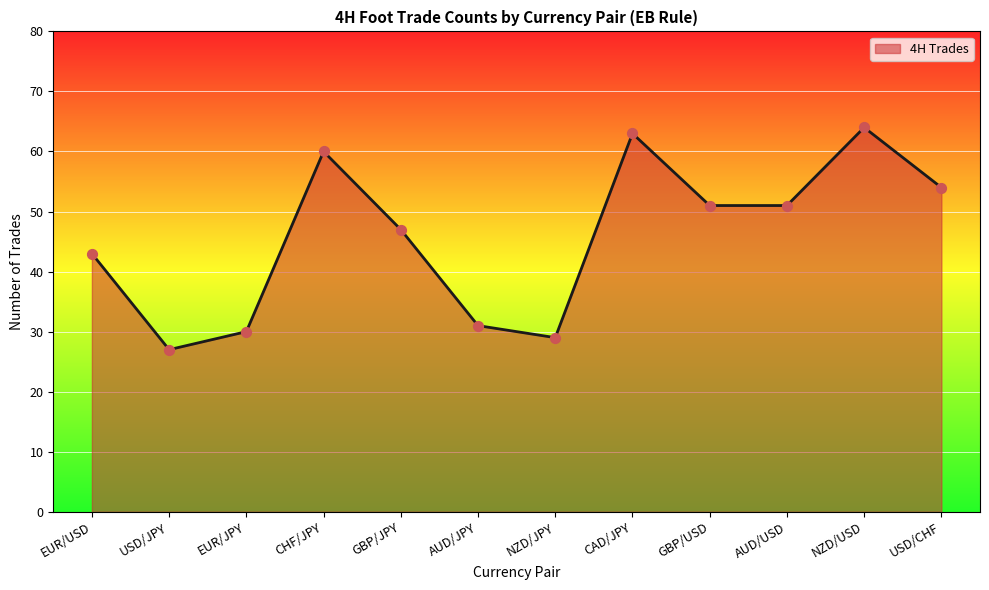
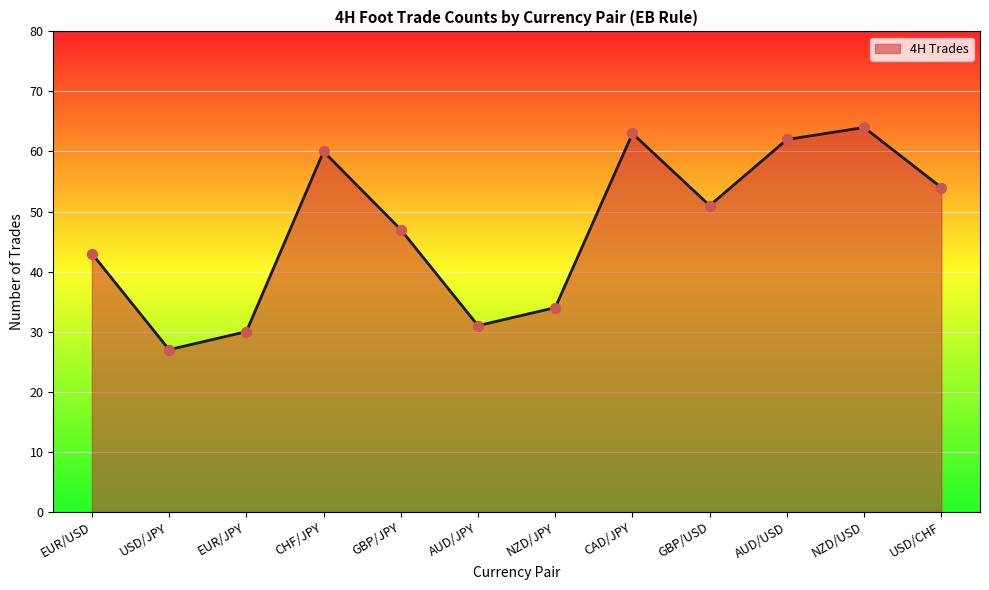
  {
    "EUR/USD": 43,
    "USD/JPY": 27,
    "EUR/JPY": 30,
    "CHF/JPY": 60,
    "GBP/JPY": 47,
    "AUD/JPY": 31,
-   "NZD/JPY": 29,
+   "NZD/JPY": 34,
    "CAD/JPY": 63,
    "GBP/USD": 51,
-   "AUD/USD": 51,
+   "AUD/USD": 62,
    "NZD/USD": 64,
    "USD/CHF": 54
  }
